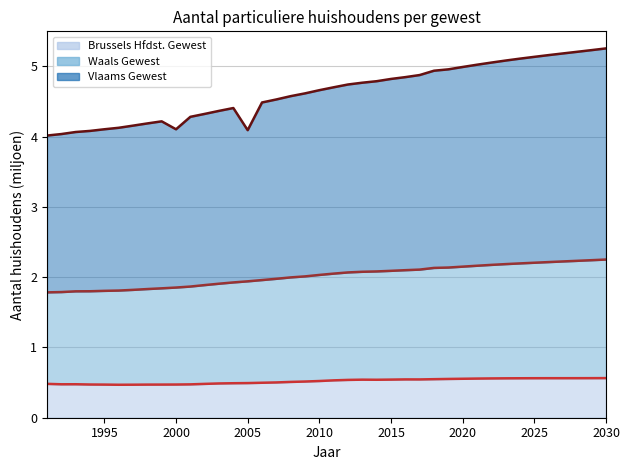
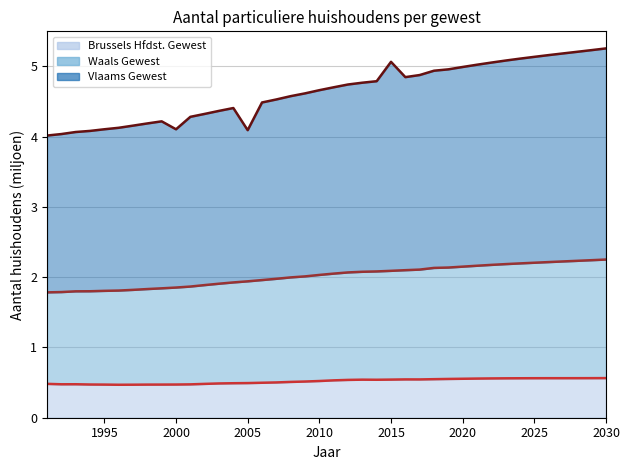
  {
    "Vlaams Gewest": {
      "1995": 2.3,
      "2000": 2.3,
      "2005": 2.2,
      "2010": 2.6,
-     "2015": 2.7,
+     "2015": 3.0,
      "2020": 2.8,
      "2025": 2.9,
      "2030": 3.0
    }
  }
